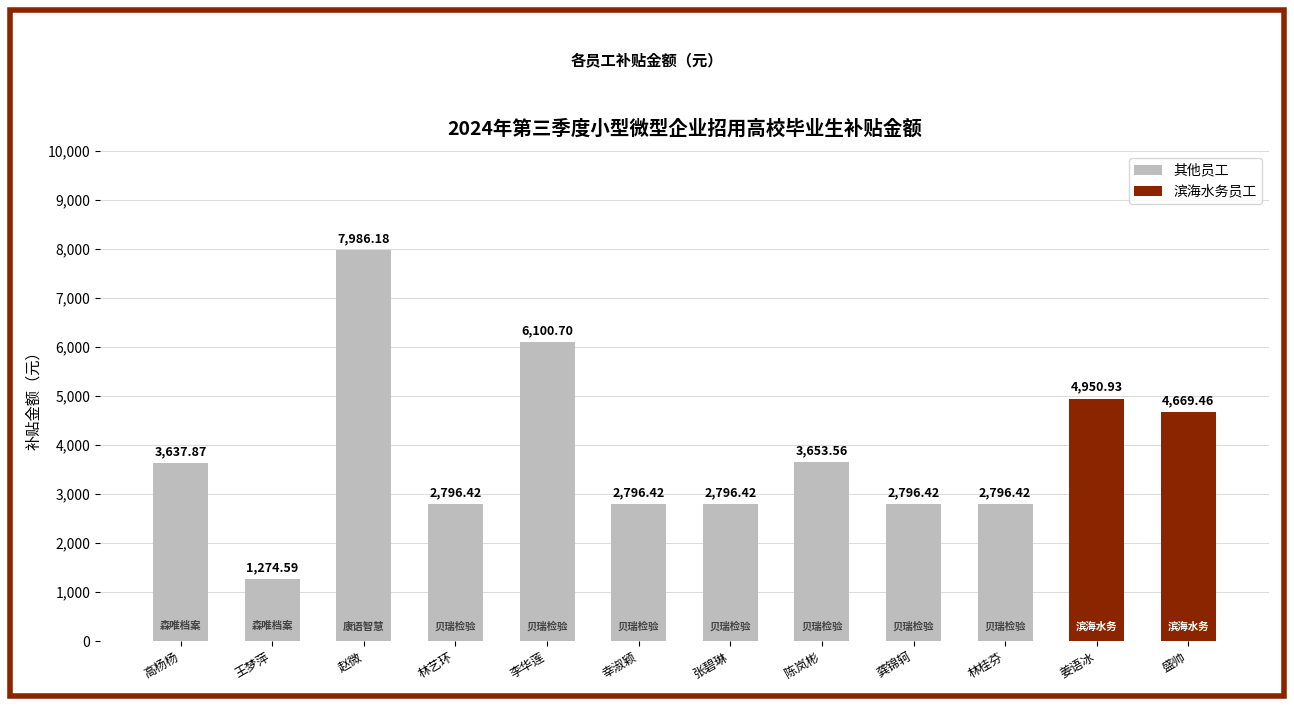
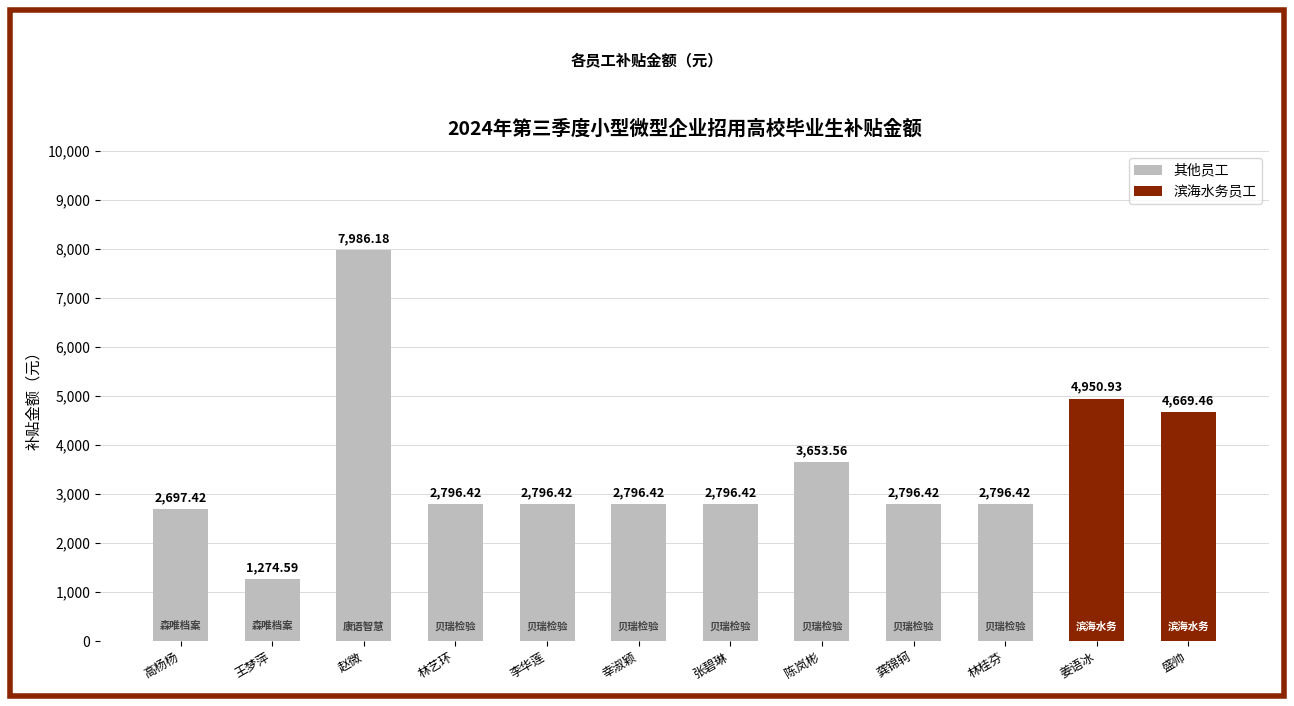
  {
    "其他员工": {
-     "高杨杨": "3,637.87",
+     "高杨杨": "2,697.42",
      "王梦萍": "1,274.59",
      "赵微": "7,986.18",
      "林艺环": "2,796.42",
-     "李华莲": "6,100.70",
+     "李华莲": "2,796.42",
      "幸淑颖": "2,796.42",
      "张碧琳": "2,796.42",
      "陈岚彬": "3,653.56",
      "龚锦轲": "2,796.42",
      "林桂芬": "2,796.42"
    },
    "滨海水务员工": {
      "姜语冰": "4,950.93",
      "盛帅": "4,669.46"
    }
  }
